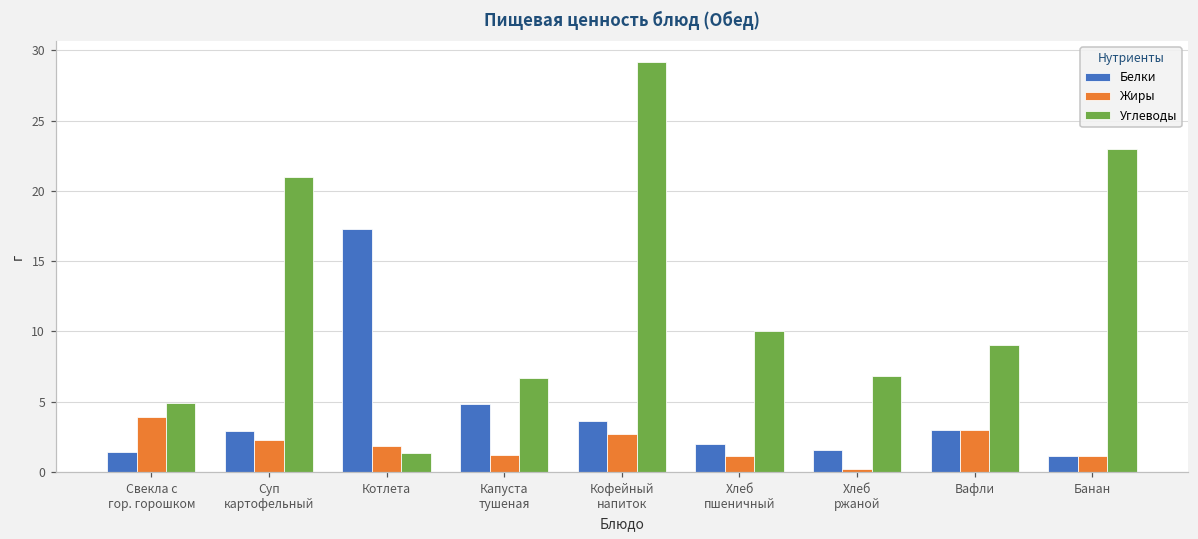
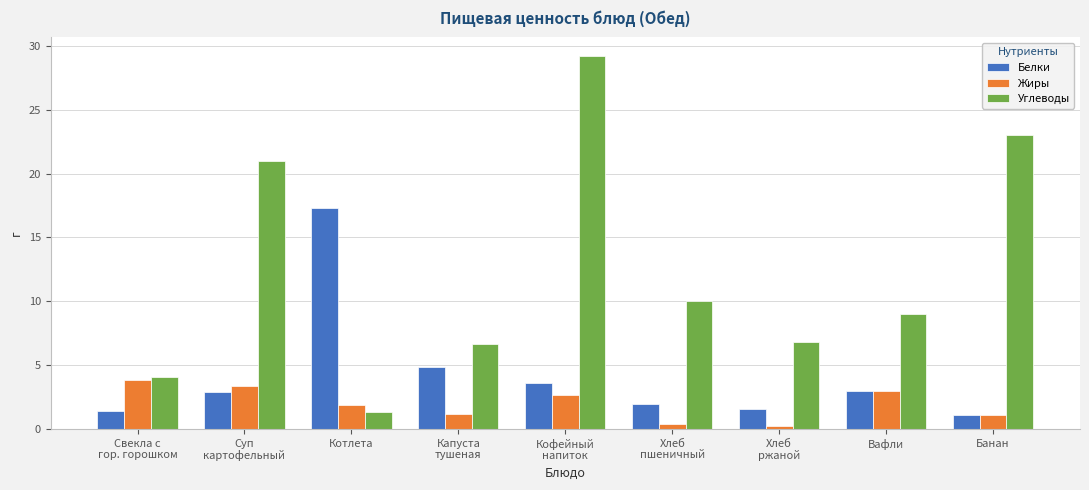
  {
    "Белки": {
      "Свекла с гор. горошком": 1.4,
      "Суп картофельный": 2.9,
      "Котлета": 17.3,
      "Капуста тушеная": 4.9,
      "Кофейный напиток": 3.6,
      "Хлеб пшеничный": 2.0,
      "Хлеб ржаной": 1.6,
      "Вафли": 3.0,
      "Банан": 1.1
    },
    "Жиры": {
      "Свекла с гор. горошком": 3.9,
-     "Суп картофельный": 2.3,
+     "Суп картофельный": 3.4,
      "Котлета": 1.8,
      "Капуста тушеная": 1.2,
      "Кофейный напиток": 2.7,
-     "Хлеб пшеничный": 1.2,
+     "Хлеб пшеничный": 0.4,
      "Хлеб ржаной": 0.2,
      "Вафли": 3.0,
      "Банан": 1.1
    },
    "Углеводы": {
-     "Свекла с гор. горошком": 4.9,
+     "Свекла с гор. горошком": 4.0,
      "Суп картофельный": 21.0,
      "Котлета": 1.4,
      "Капуста тушеная": 6.7,
      "Кофейный напиток": 29.2,
      "Хлеб пшеничный": 10.0,
      "Хлеб ржаной": 6.8,
      "Вафли": 9.0,
      "Банан": 23.0
    }
  }
